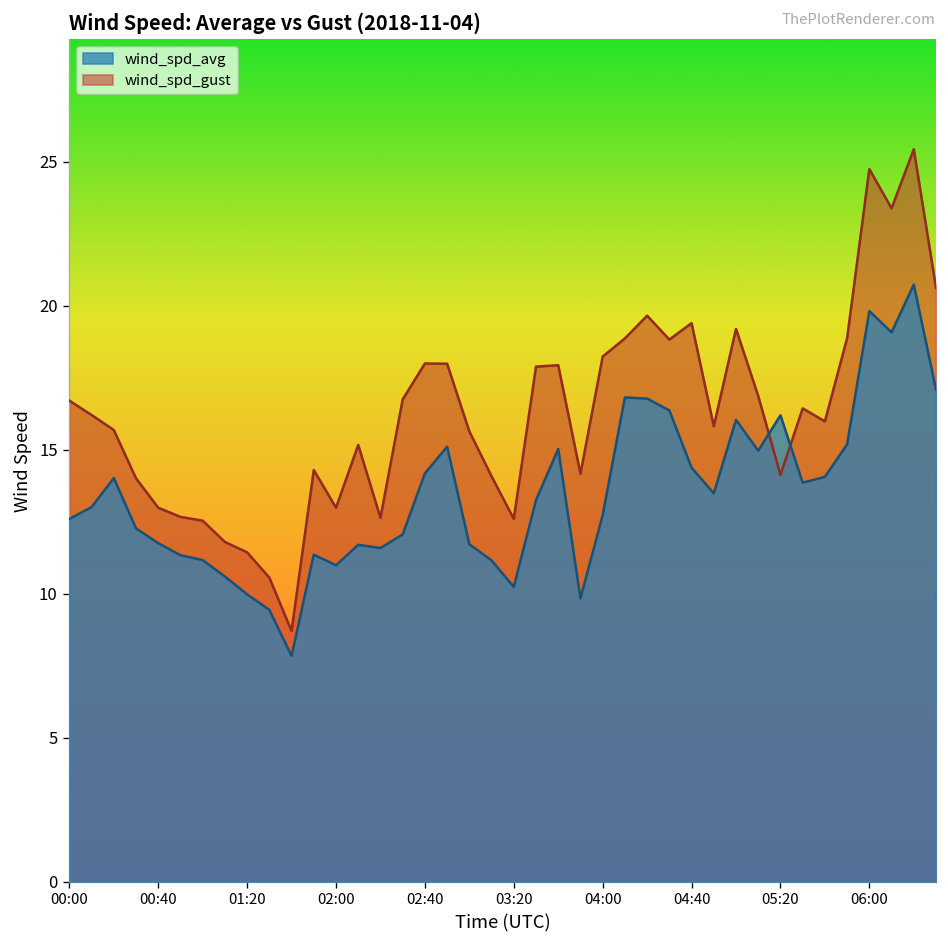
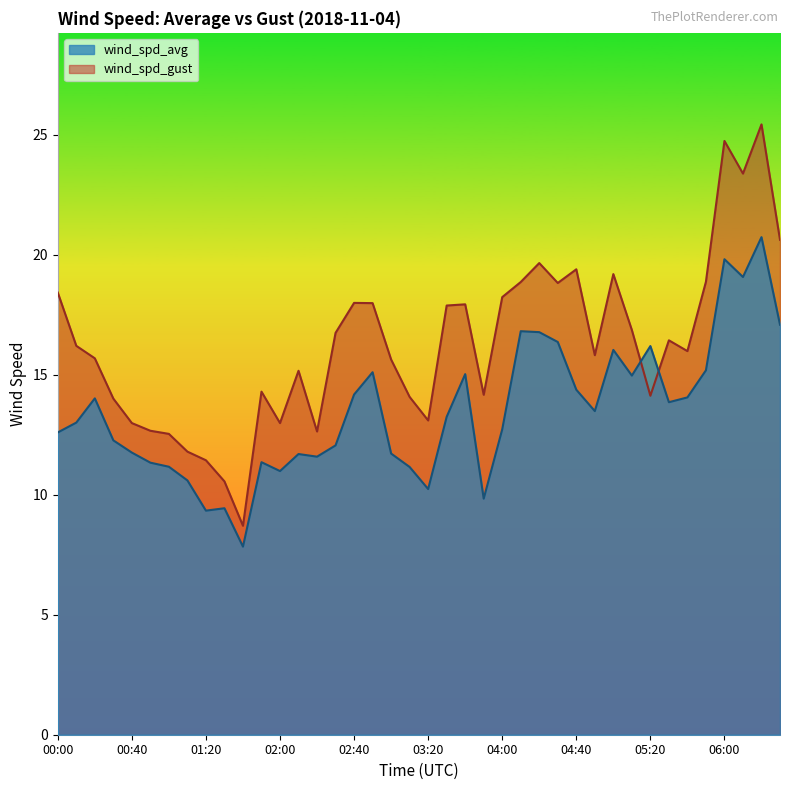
  {
    "wind_spd_gust": {
-     "00:00": 16.7,
+     "00:00": 18.4,
      "00:40": 13.0,
      "01:20": 11.4,
      "02:00": 13.0,
      "02:40": 18.0,
-     "03:20": 12.6,
+     "03:20": 13.1,
      "04:00": 18.2,
      "04:40": 19.4,
      "05:20": 14.1,
      "06:00": 24.8
    },
    "wind_spd_avg": {
      "00:00": 12.6,
      "00:40": 11.8,
-     "01:20": 10.0,
+     "01:20": 9.3,
      "02:00": 11.0,
      "02:40": 14.2,
      "03:20": 10.2,
      "04:00": 12.7,
      "04:40": 14.4,
      "05:20": 16.2,
      "06:00": 19.8
    }
  }
